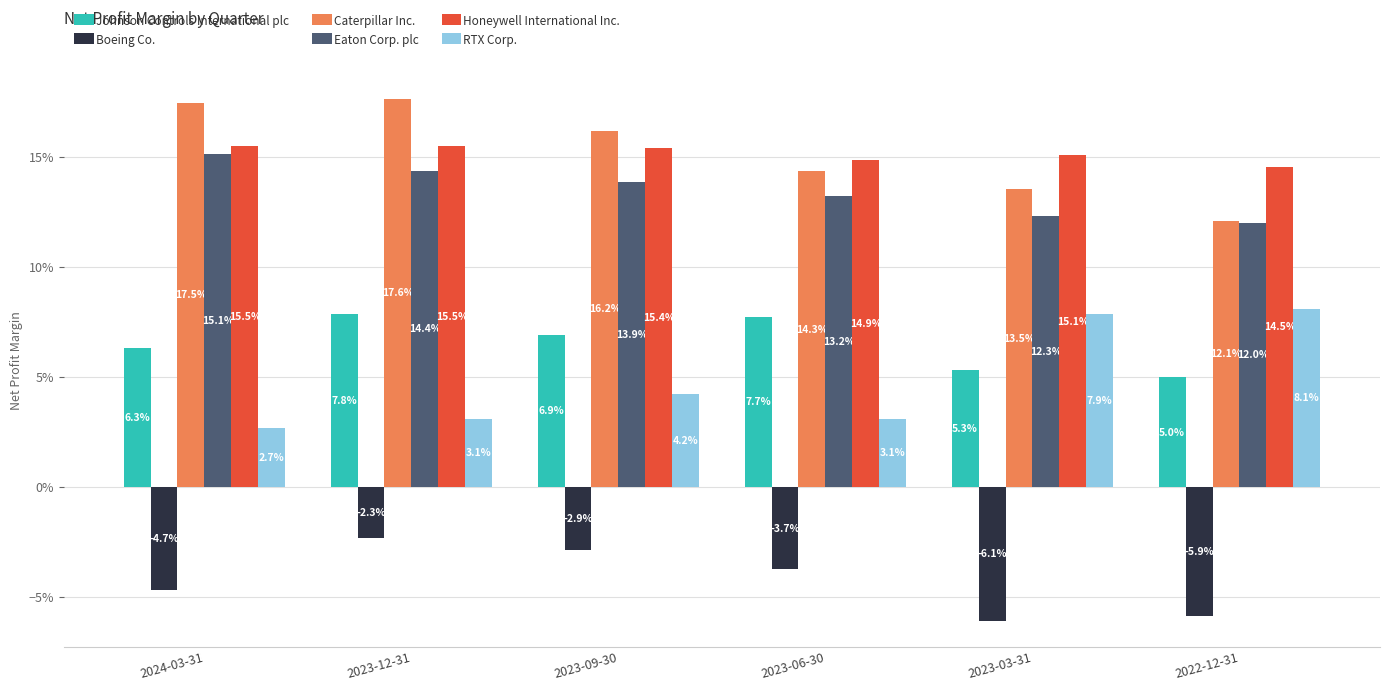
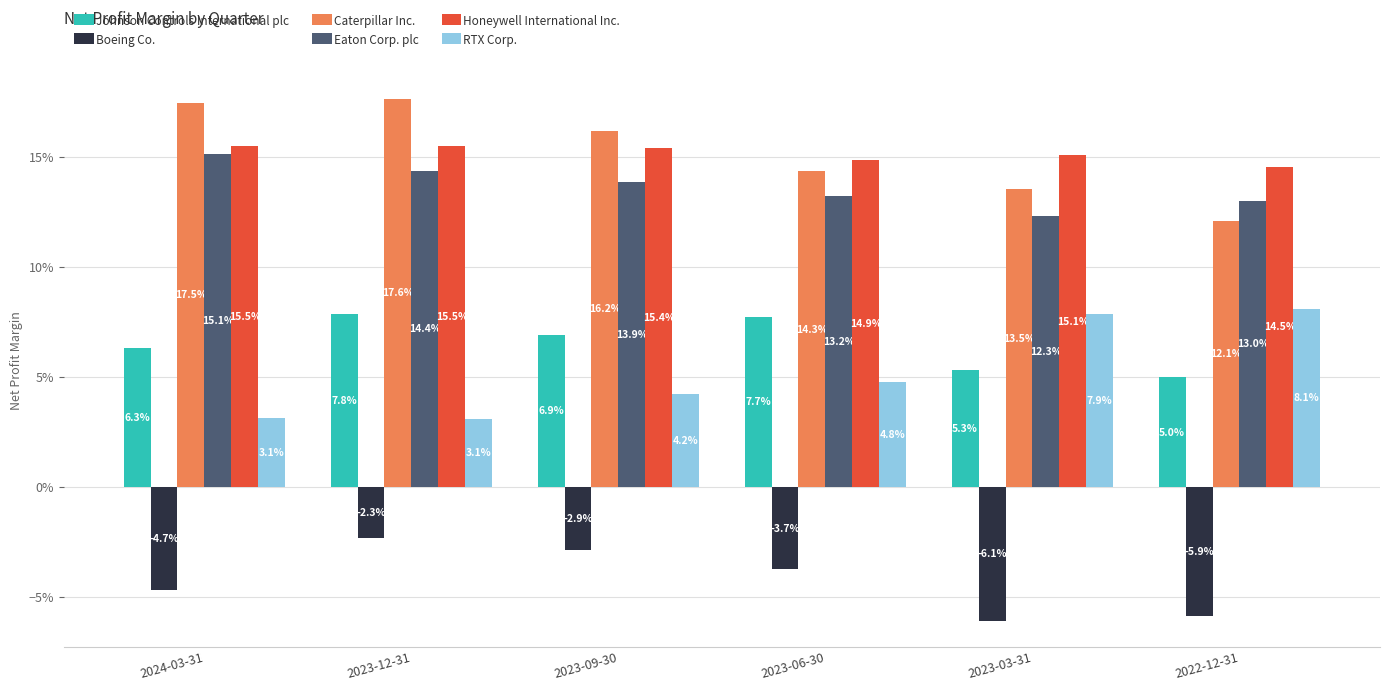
  {
    "Johnson Controls International plc": {
      "2024-03-31": "6.3%",
      "2023-12-31": "7.8%",
      "2023-09-30": "6.9%",
      "2023-06-30": "7.7%",
      "2023-03-31": "5.3%",
      "2022-12-31": "5.0%"
    },
    "Boeing Co.": {
      "2024-03-31": "-4.7%",
      "2023-12-31": "-2.3%",
      "2023-09-30": "-2.9%",
      "2023-06-30": "-3.7%",
      "2023-03-31": "-6.1%",
      "2022-12-31": "-5.9%"
    },
    "Eaton Corp. plc": {
      "2024-03-31": "15.1%",
      "2023-12-31": "14.4%",
      "2023-09-30": "13.9%",
      "2023-06-30": "13.2%",
      "2023-03-31": "12.3%",
-     "2022-12-31": "12.0%"
+     "2022-12-31": "13.0%"
    },
    "RTX Corp.": {
-     "2024-03-31": "2.7%",
+     "2024-03-31": "3.1%",
      "2023-12-31": "3.1%",
      "2023-09-30": "4.2%",
-     "2023-06-30": "3.1%",
+     "2023-06-30": "4.8%",
      "2023-03-31": "7.9%",
      "2022-12-31": "8.1%"
    }
  }
